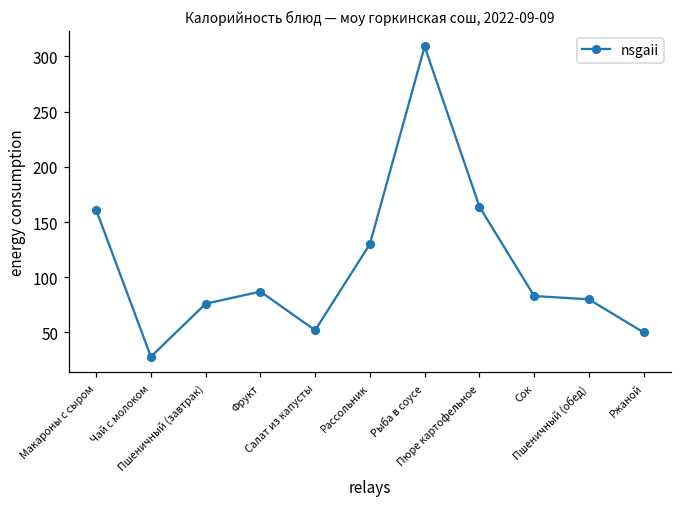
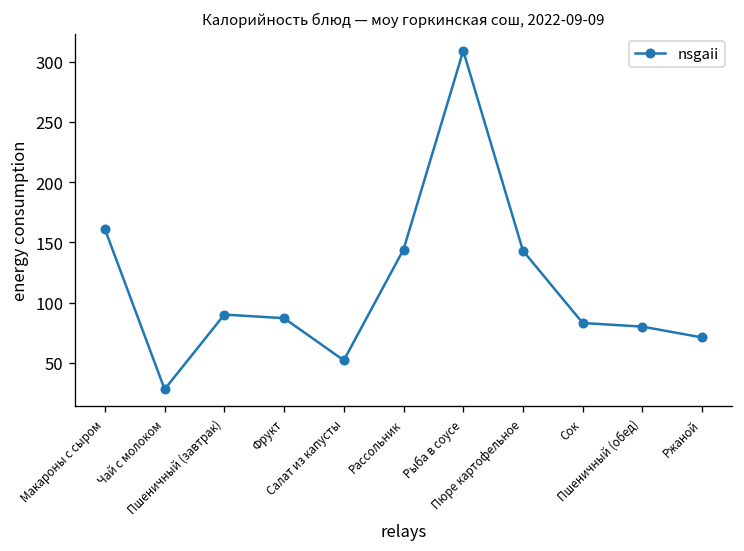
  {
    "Макароны с сыром": 161,
    "Чай с молоком": 28,
-   "Пшеничный (завтрак)": 76,
+   "Пшеничный (завтрак)": 90,
    "Фрукт": 87,
    "Салат из капусты": 52,
-   "Рассольник": 130,
+   "Рассольник": 144,
    "Рыба в соусе": 309,
-   "Пюре картофельное": 164,
+   "Пюре картофельное": 143,
    "Сок": 83,
    "Пшеничный (обед)": 80,
-   "Ржаной": 50
+   "Ржаной": 71
  }
